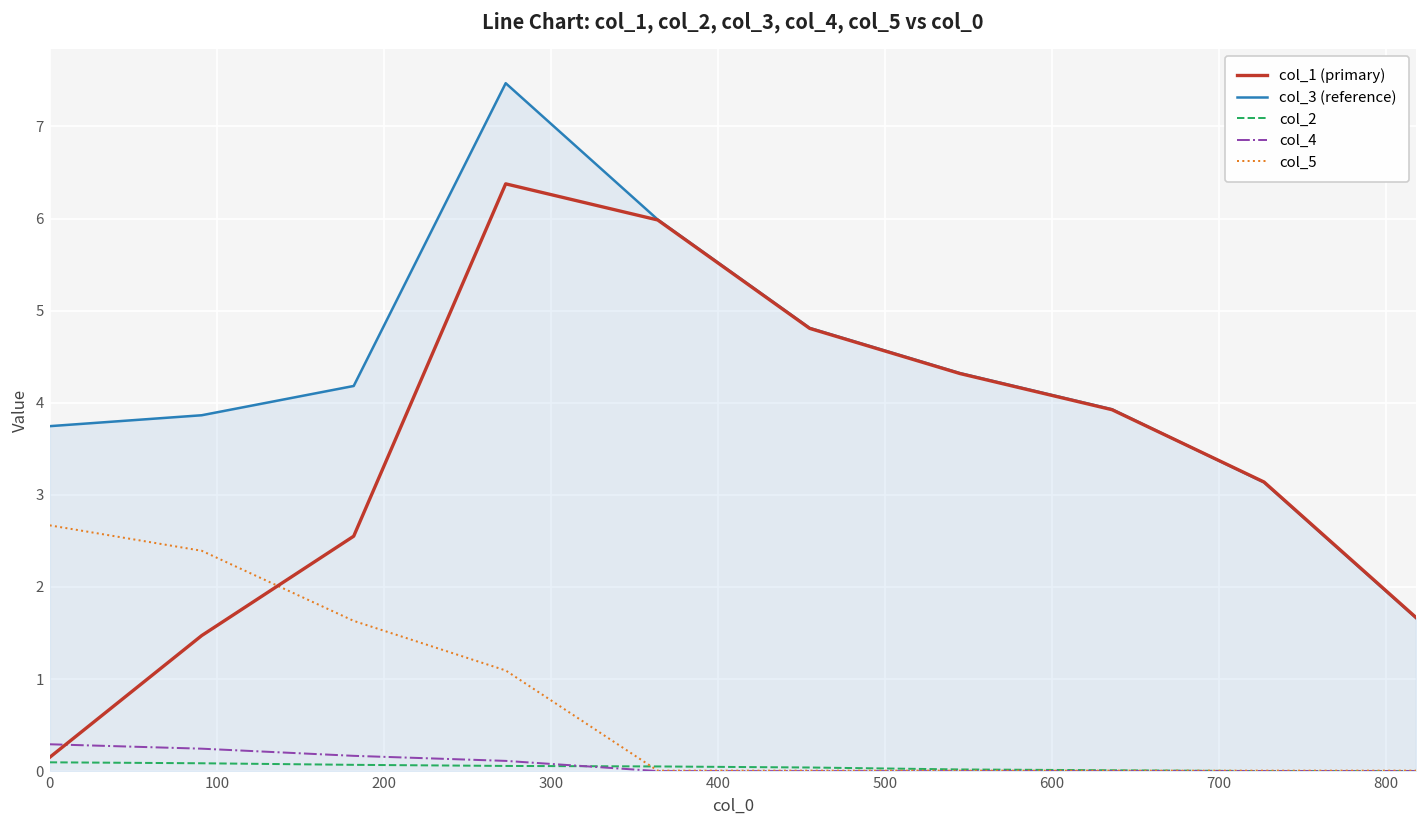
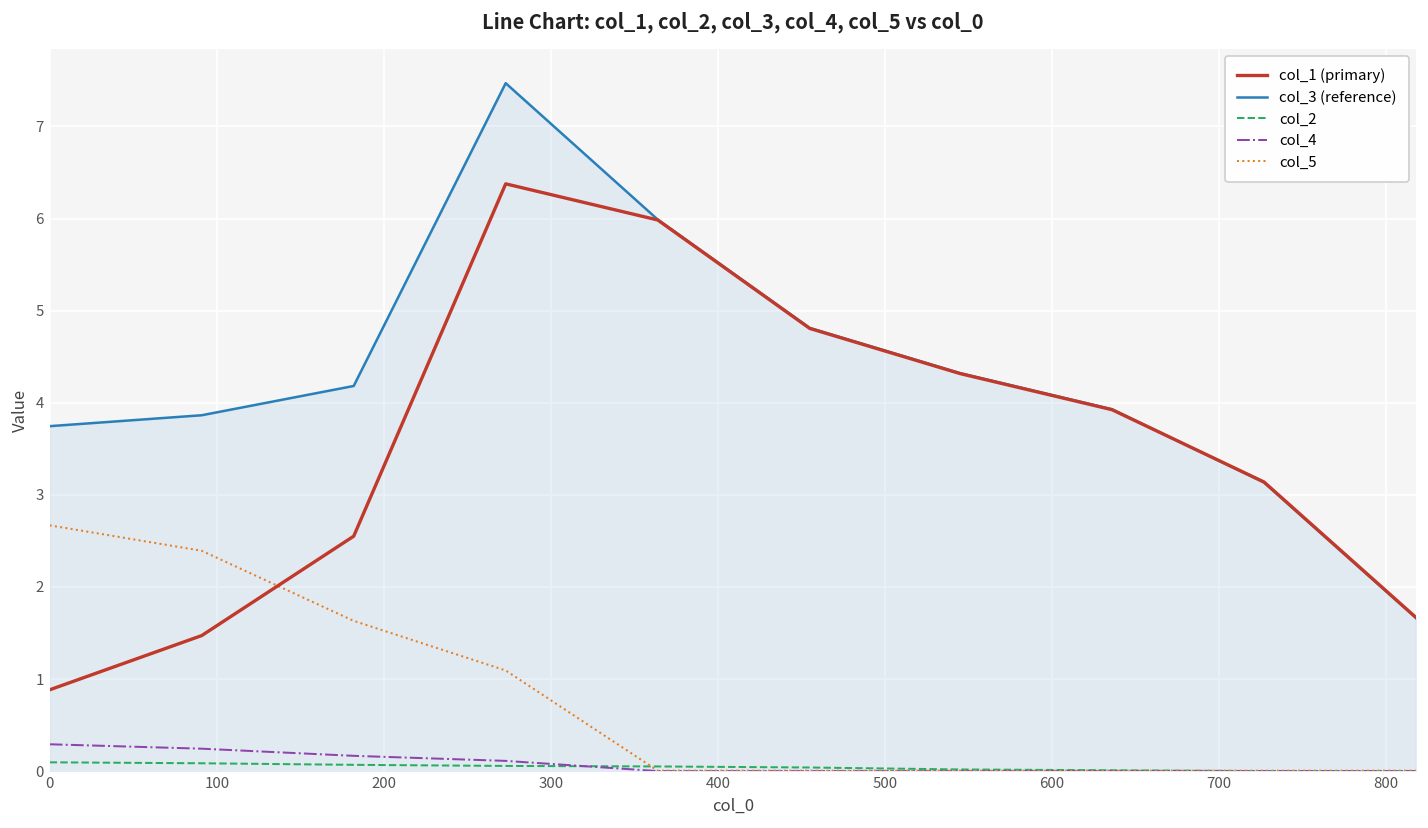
  {
    "col_1 (primary)": {
-     "0": 0.1
+     "0": 0.9
    },
    "col_3 (reference)": {
      "0": 3.7
    },
    "col_2": {
      "0": 0.1
    },
    "col_4": {
      "0": 0.3
    },
    "col_5": {
      "0": 2.7
    }
  }
